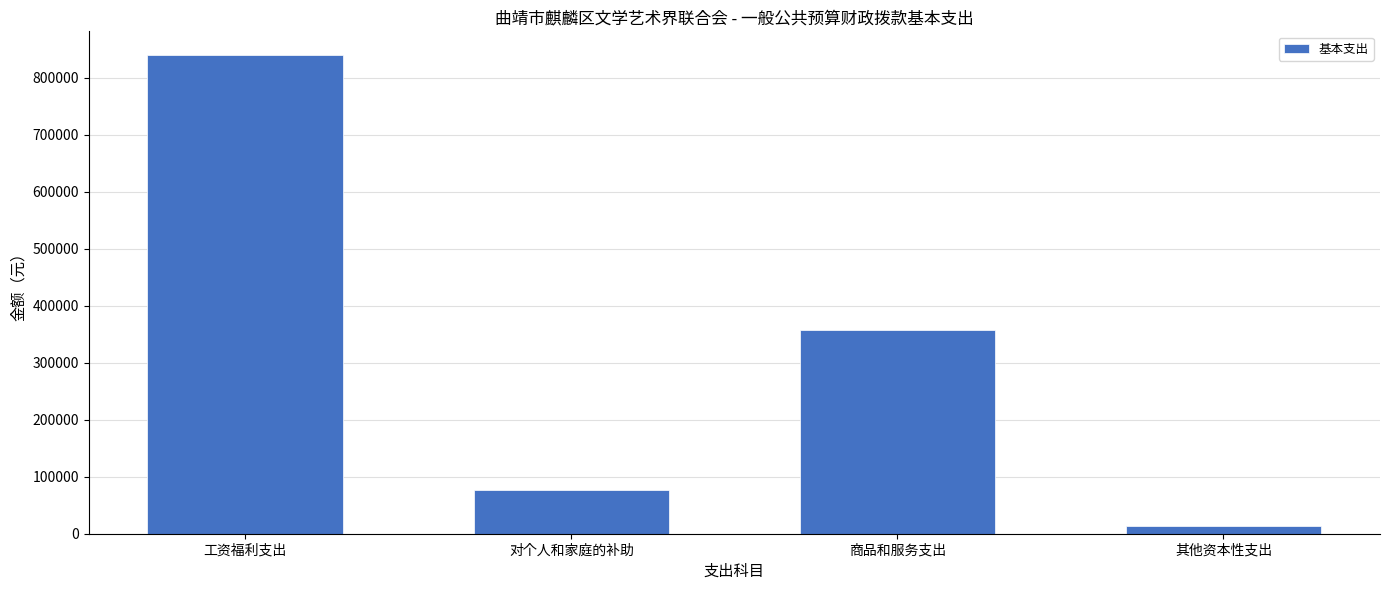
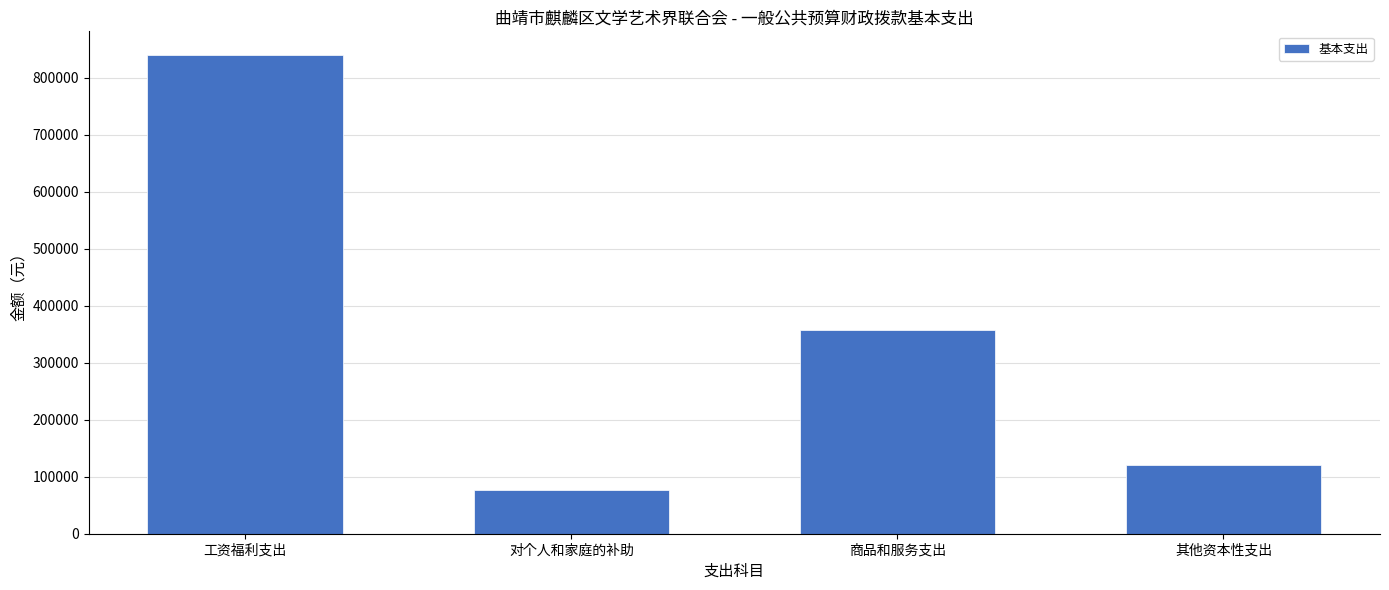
  {
    "工资福利支出": 840000,
    "对个人和家庭的补助": 80000,
    "商品和服务支出": 360000,
-   "其他资本性支出": 10000
+   "其他资本性支出": 120000
  }
